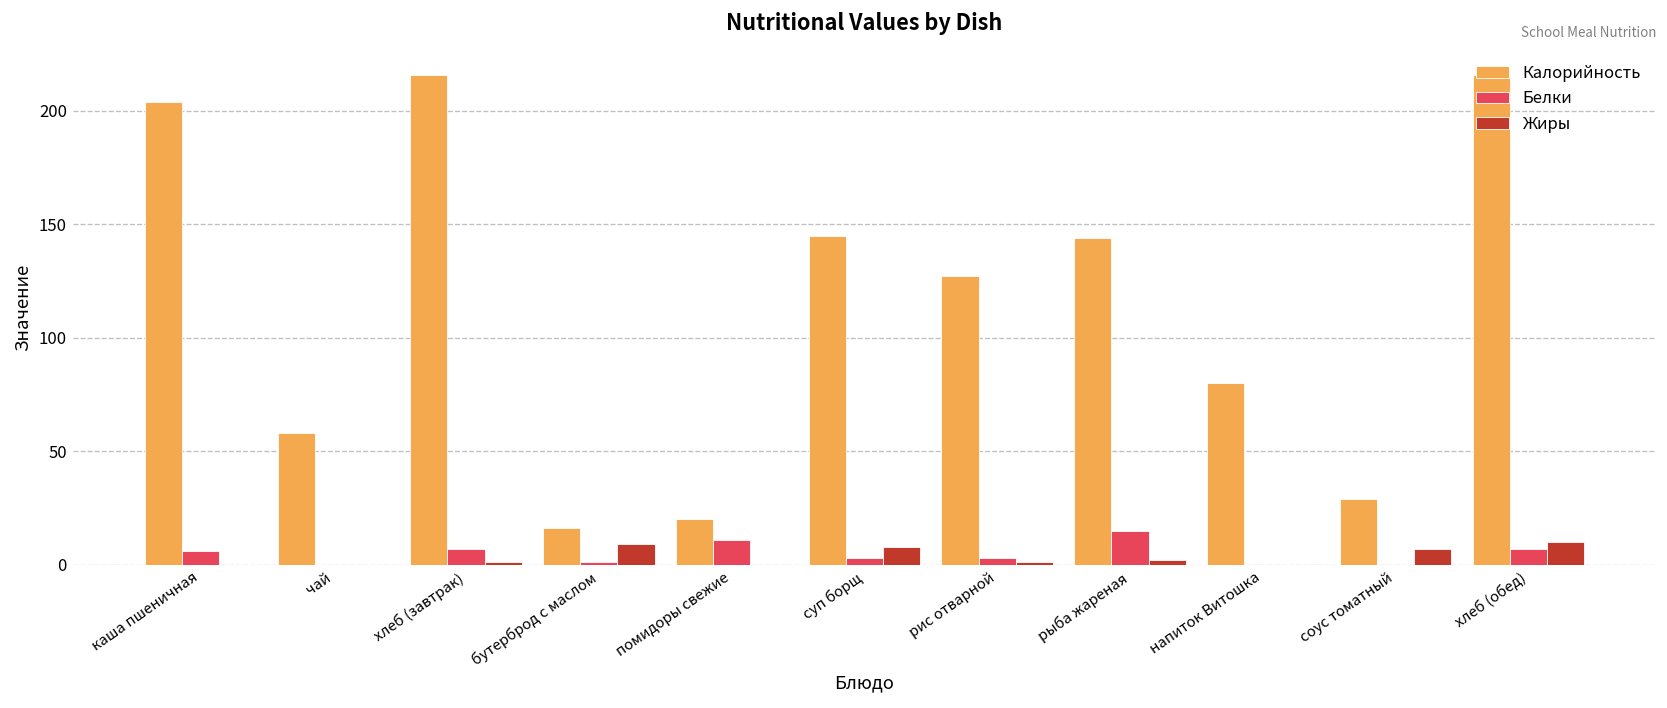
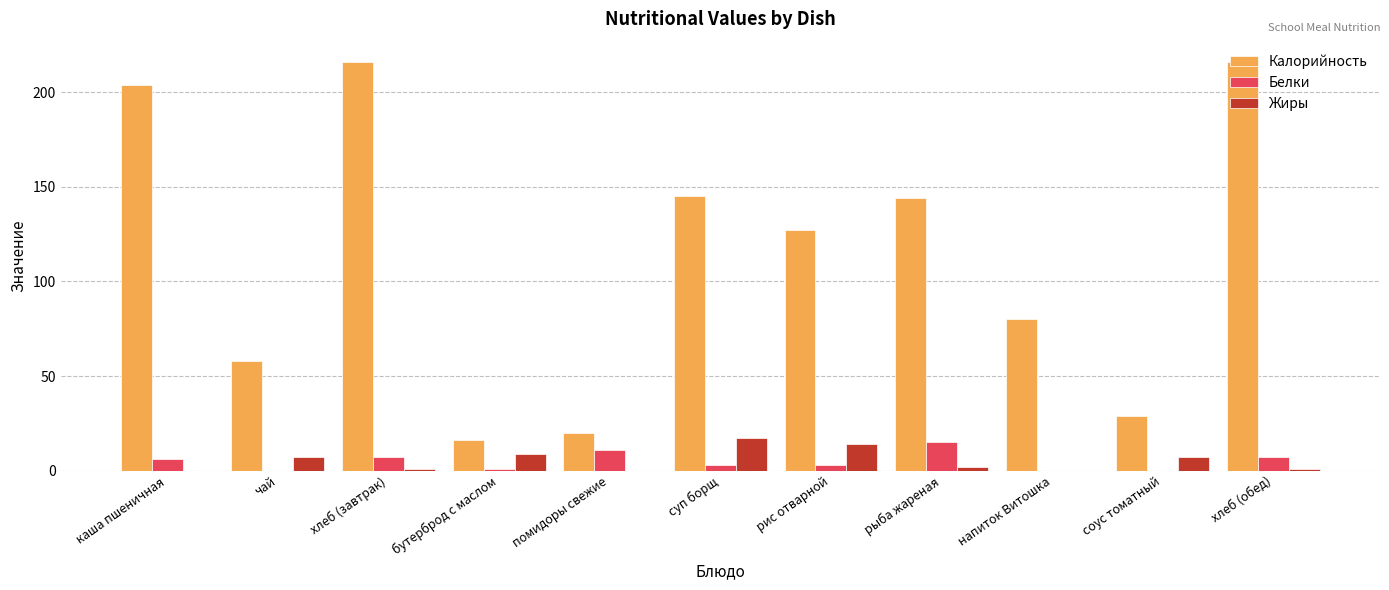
  {
    "Калорийность": {
      "каша пшеничная": 204,
      "чай": 58,
      "хлеб (завтрак)": 216,
      "бутерброд с маслом": 16,
      "помидоры свежие": 20,
      "суп борщ": 145,
      "рис отварной": 127,
      "рыба жареная": 144,
      "напиток Витошка": 80,
      "соус томатный": 29,
      "хлеб (обед)": 216
    },
    "Белки": {
      "каша пшеничная": 6,
      "чай": 0,
      "хлеб (завтрак)": 7,
      "помидоры свежие": 11,
      "суп борщ": 3,
      "рис отварной": 3,
      "рыба жареная": 15,
      "напиток Витошка": 0,
      "соус томатный": 0,
      "хлеб (обед)": 7
    },
    "Жиры": {
      "каша пшеничная": 0,
-     "чай": 0,
+     "чай": 7,
      "бутерброд с маслом": 9,
      "помидоры свежие": 0,
-     "суп борщ": 8,
-     "рис отварной": 1,
+     "суп борщ": 17,
+     "рис отварной": 14,
      "рыба жареная": 2,
      "напиток Витошка": 0,
      "соус томатный": 7,
-     "хлеб (обед)": 10
+     "хлеб (обед)": 1
    }
  }
